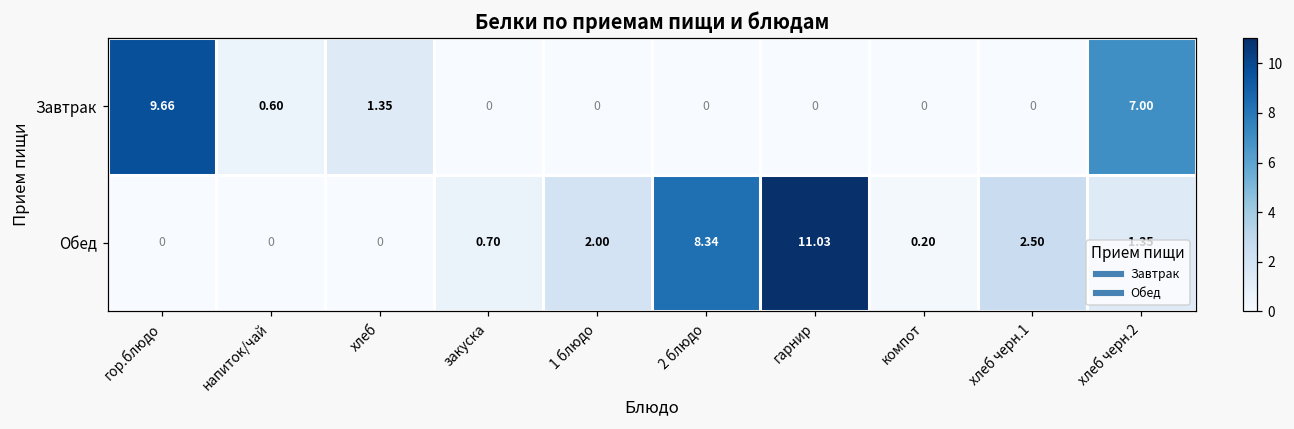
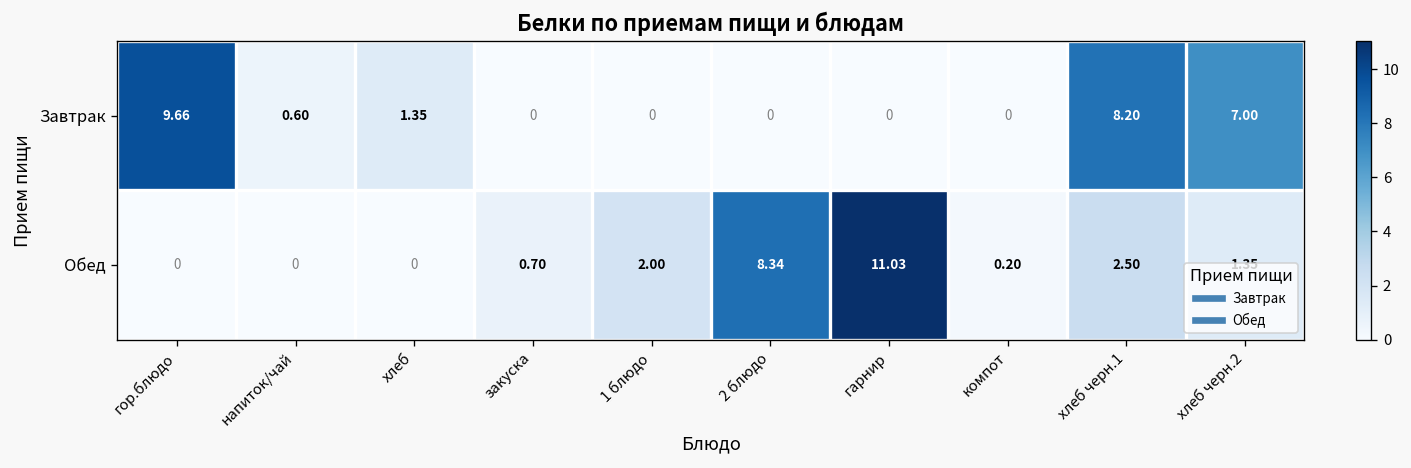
  {
    "Завтрак": {
      "гор.блюдо": 9.66,
      "напиток/чай": 0.60,
      "хлеб": 1.35,
      "закуска": 0,
      "1 блюдо": 0,
      "2 блюдо": 0,
      "гарнир": 0,
      "компот": 0,
-     "хлеб черн.1": 0,
+     "хлеб черн.1": 8.20,
      "хлеб черн.2": 7.00
    },
    "Обед": {
      "гор.блюдо": 0,
      "напиток/чай": 0,
      "хлеб": 0,
      "закуска": 0.70,
      "1 блюдо": 2.00,
      "2 блюдо": 8.34,
      "гарнир": 11.03,
      "компот": 0.20,
      "хлеб черн.1": 2.50
    }
  }
